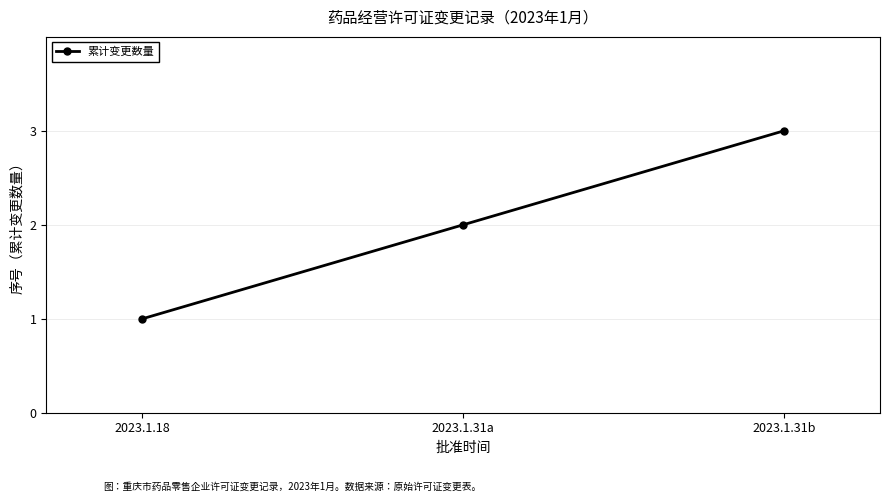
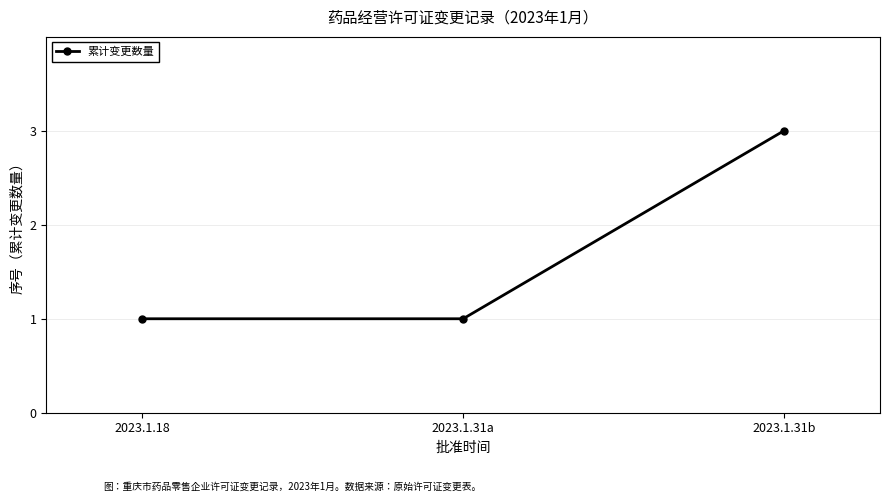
  {
    "2023.1.18": 1,
-   "2023.1.31a": 2,
+   "2023.1.31a": 1,
    "2023.1.31b": 3
  }
